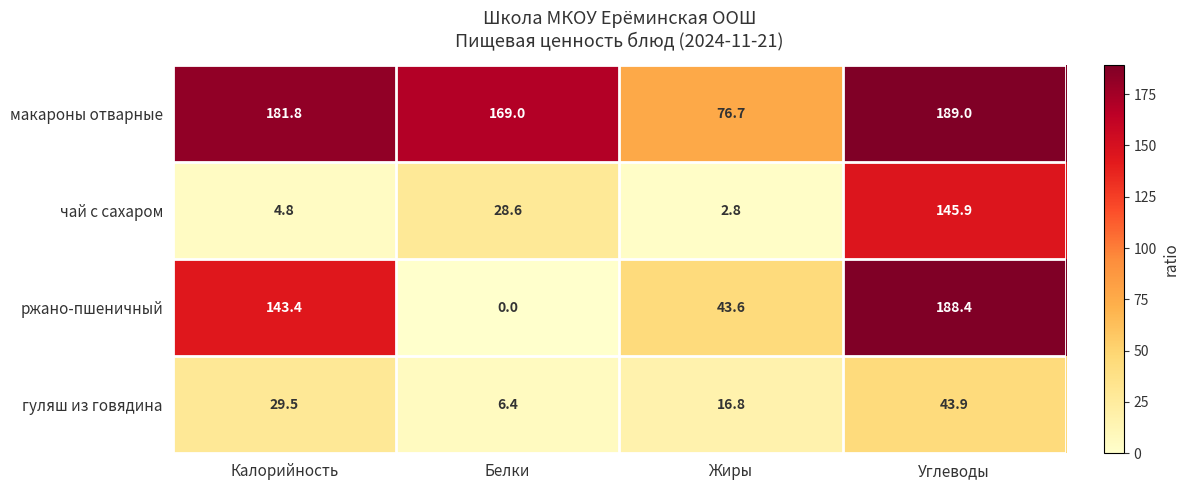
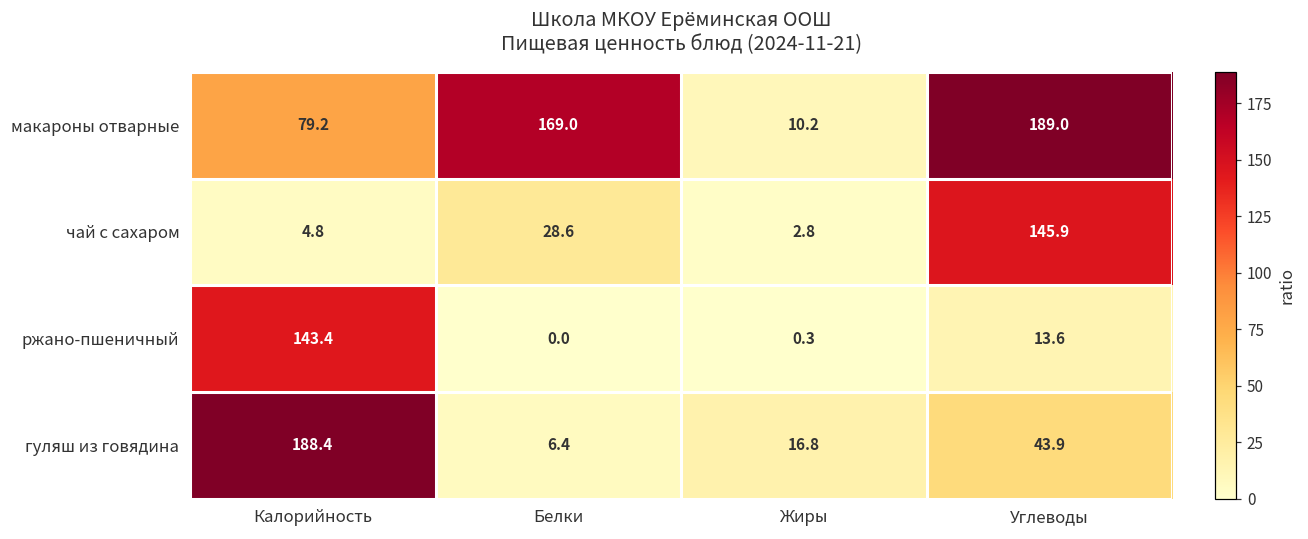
  {
    "макароны отварные": {
-     "Калорийность": 181.8,
+     "Калорийность": 79.2,
      "Белки": 169.0,
-     "Жиры": 76.7,
+     "Жиры": 10.2,
      "Углеводы": 189.0
    },
    "чай с сахаром": {
      "Калорийность": 4.8,
      "Белки": 28.6,
      "Жиры": 2.8,
      "Углеводы": 145.9
    },
    "ржано-пшеничный": {
      "Калорийность": 143.4,
      "Белки": 0.0,
-     "Жиры": 43.6,
-     "Углеводы": 188.4
+     "Жиры": 0.3,
+     "Углеводы": 13.6
    },
    "гуляш из говядина": {
-     "Калорийность": 29.5,
+     "Калорийность": 188.4,
      "Белки": 6.4,
      "Жиры": 16.8,
      "Углеводы": 43.9
    }
  }
